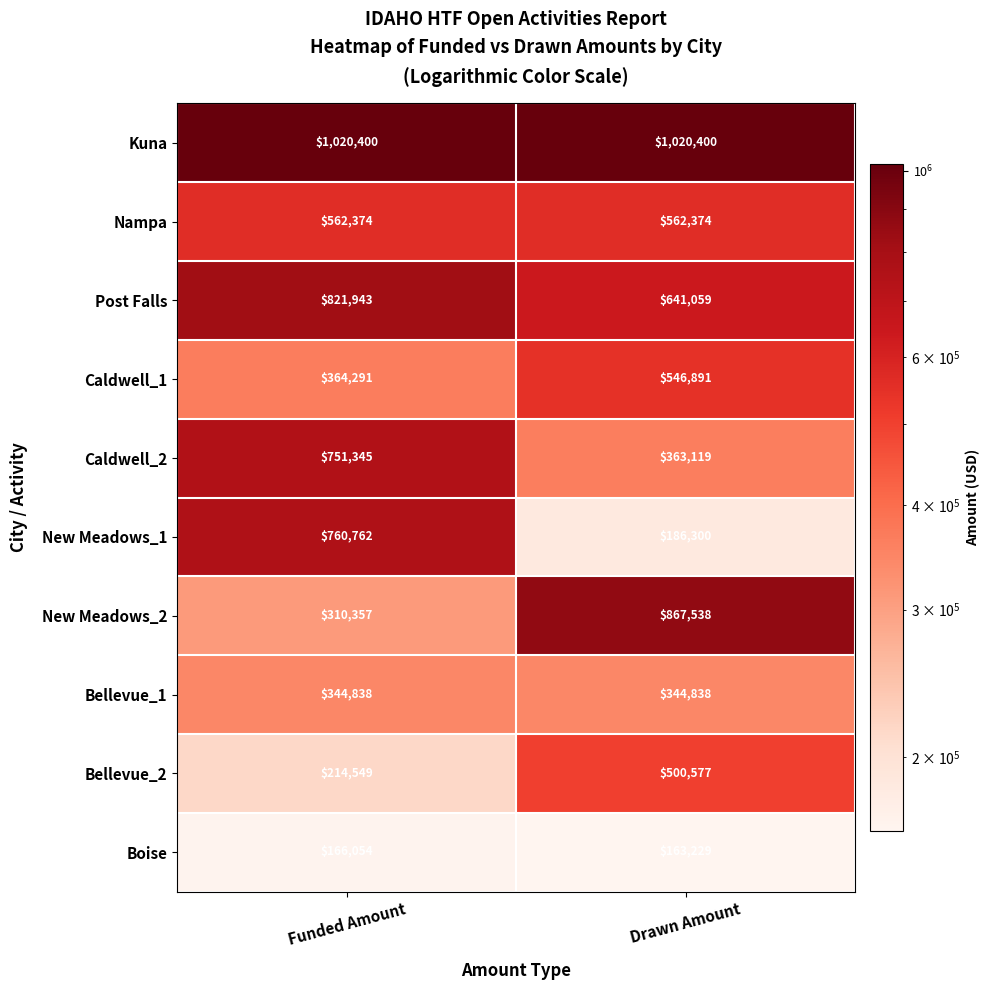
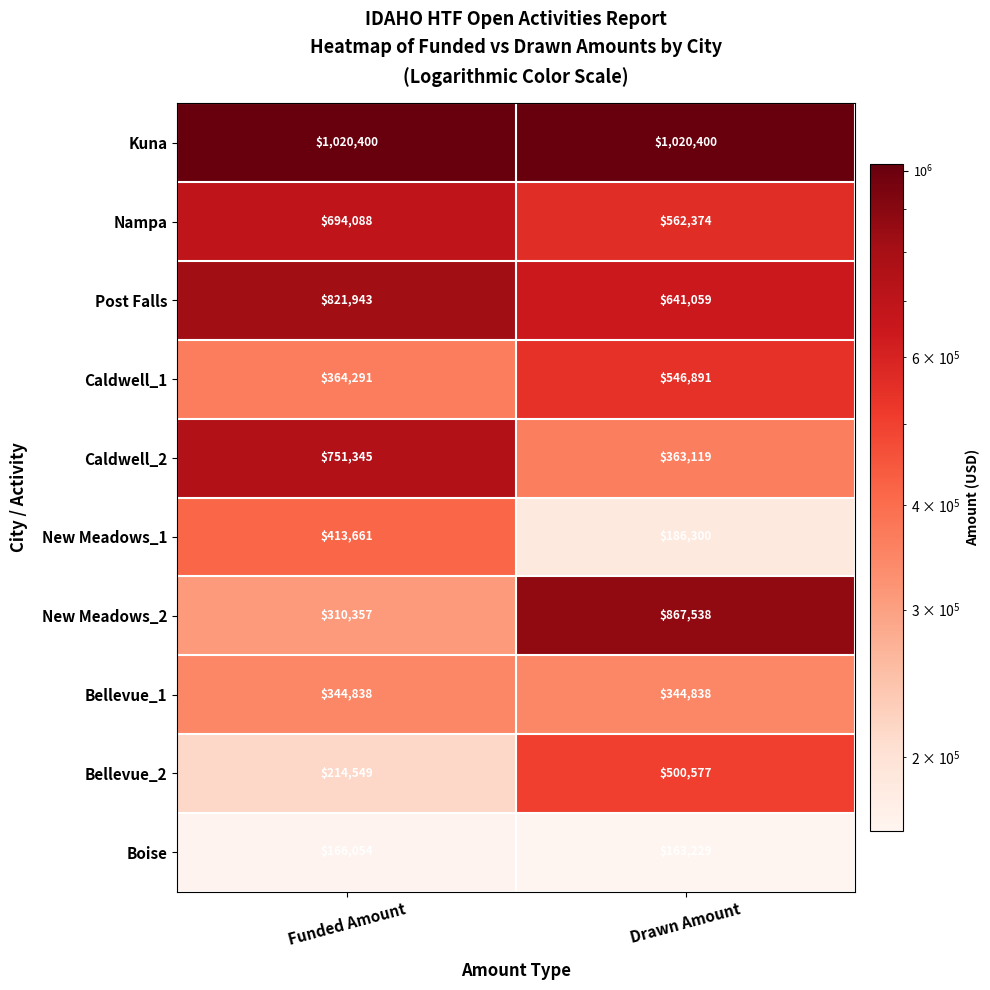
  {
    "Kuna": {
      "Funded Amount": "$1,020,400",
      "Drawn Amount": "$1,020,400"
    },
    "Nampa": {
-     "Funded Amount": "$562,374",
+     "Funded Amount": "$694,088",
      "Drawn Amount": "$562,374"
    },
    "Post Falls": {
      "Funded Amount": "$821,943",
      "Drawn Amount": "$641,059"
    },
    "Caldwell_1": {
      "Funded Amount": "$364,291",
      "Drawn Amount": "$546,891"
    },
    "Caldwell_2": {
      "Funded Amount": "$751,345",
      "Drawn Amount": "$363,119"
    },
    "New Meadows_1": {
-     "Funded Amount": "$760,762"
+     "Funded Amount": "$413,661"
    },
    "New Meadows_2": {
      "Funded Amount": "$310,357",
      "Drawn Amount": "$867,538"
    },
    "Bellevue_1": {
      "Funded Amount": "$344,838",
      "Drawn Amount": "$344,838"
    },
    "Bellevue_2": {
      "Funded Amount": "$214,549",
      "Drawn Amount": "$500,577"
    }
  }
